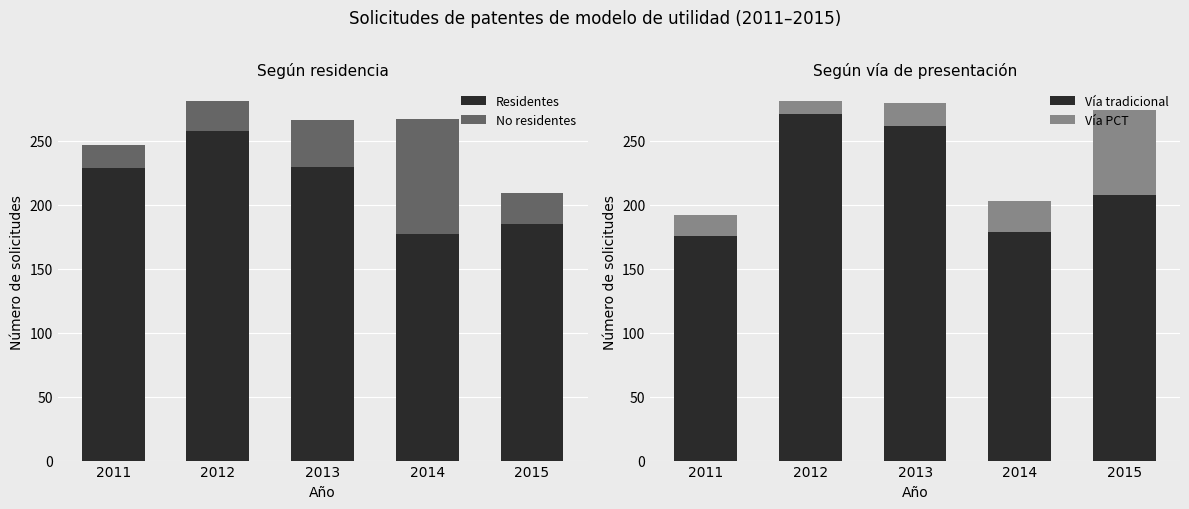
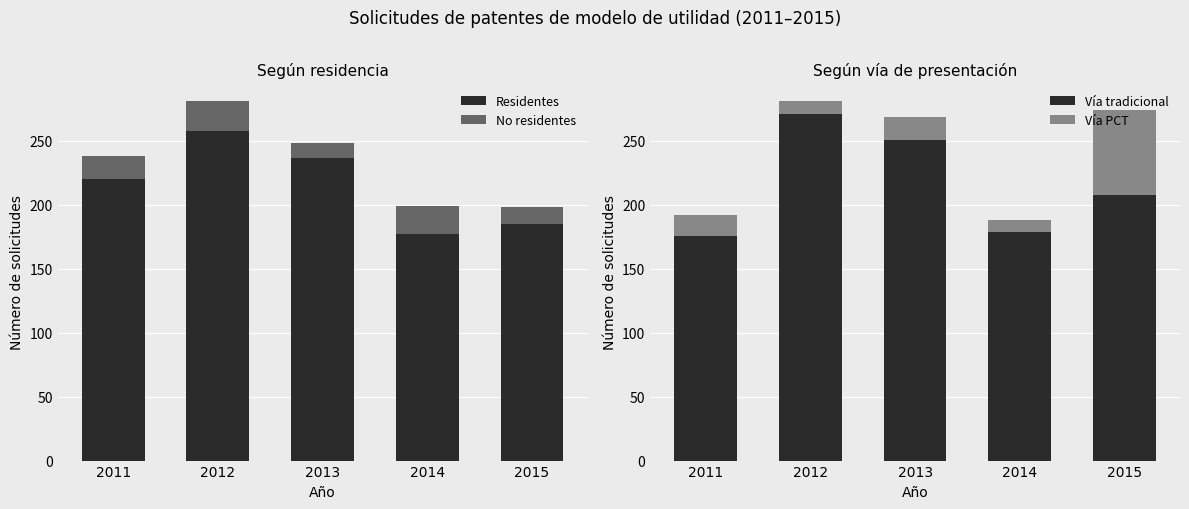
  {
    "Según residencia": {
      "Residentes": {
-       "2011": 229,
+       "2011": 220,
        "2012": 258,
-       "2013": 230,
+       "2013": 237,
        "2014": 177,
        "2015": 185
      },
      "No residentes": {
        "2011": 18,
        "2012": 23,
-       "2013": 36,
-       "2014": 90,
-       "2015": 24
+       "2013": 11,
+       "2014": 22,
+       "2015": 13
      }
    },
    "Según vía de presentación": {
      "Vía tradicional": {
        "2011": 176,
        "2012": 271,
-       "2013": 262,
+       "2013": 251,
        "2014": 179,
        "2015": 208
      },
      "Vía PCT": {
        "2011": 16,
        "2012": 10,
        "2013": 18,
-       "2014": 24,
+       "2014": 9,
        "2015": 66
      }
    }
  }
